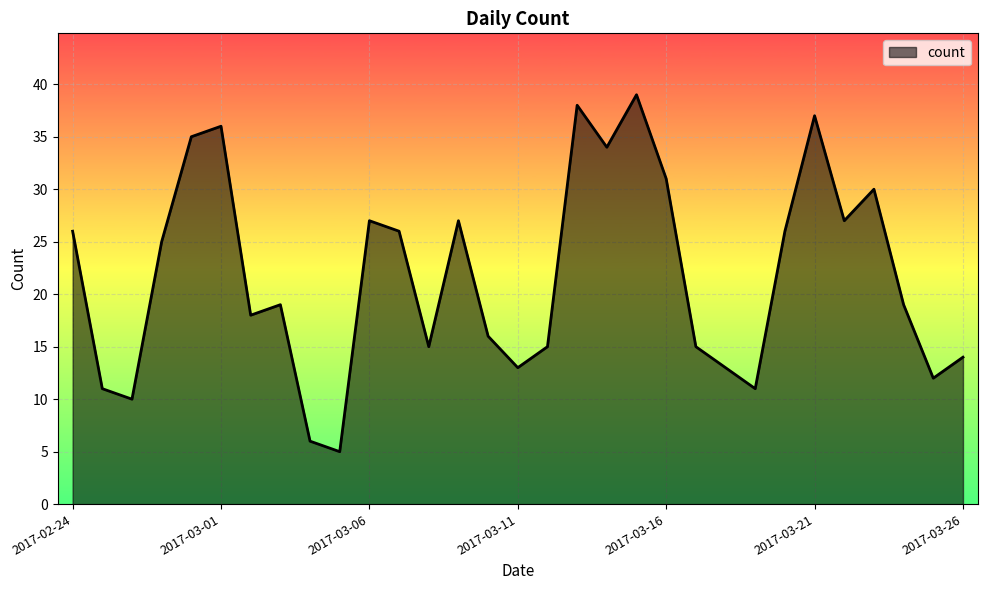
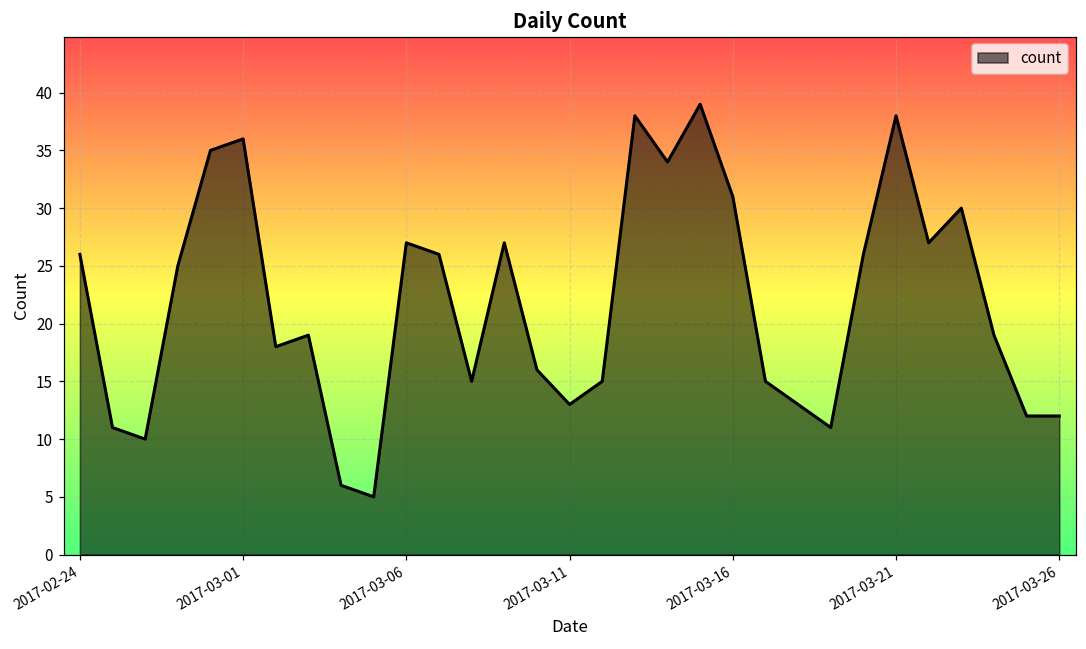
  {
    "2017-02-24": 26,
    "2017-03-01": 36,
    "2017-03-06": 27,
    "2017-03-11": 13,
    "2017-03-16": 31,
-   "2017-03-21": 37,
-   "2017-03-26": 14
+   "2017-03-21": 38,
+   "2017-03-26": 12
  }
